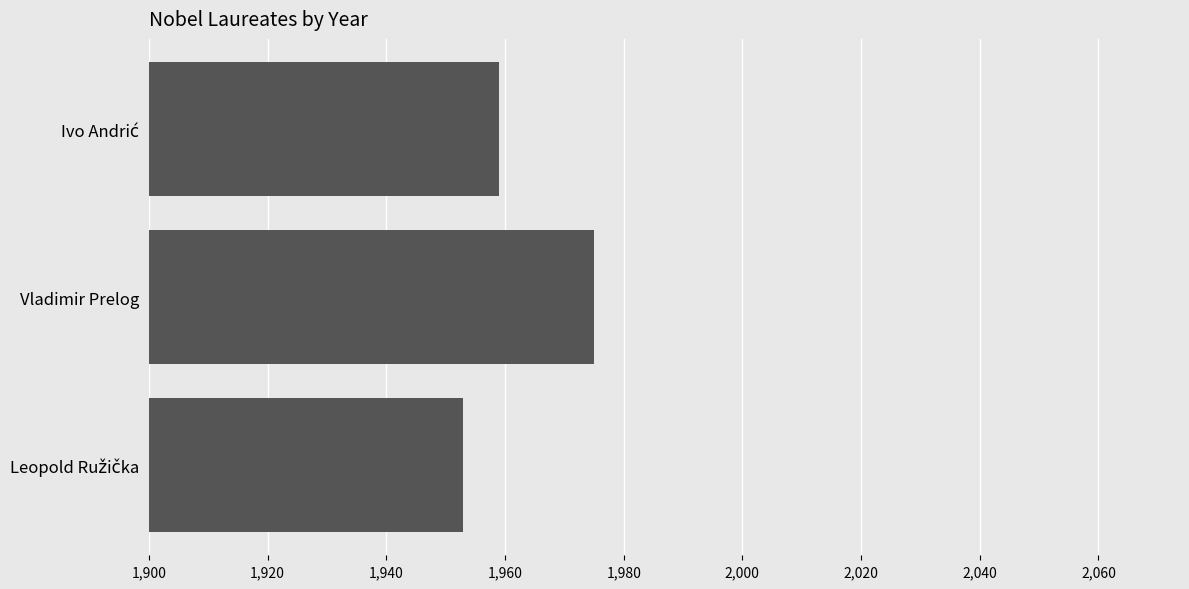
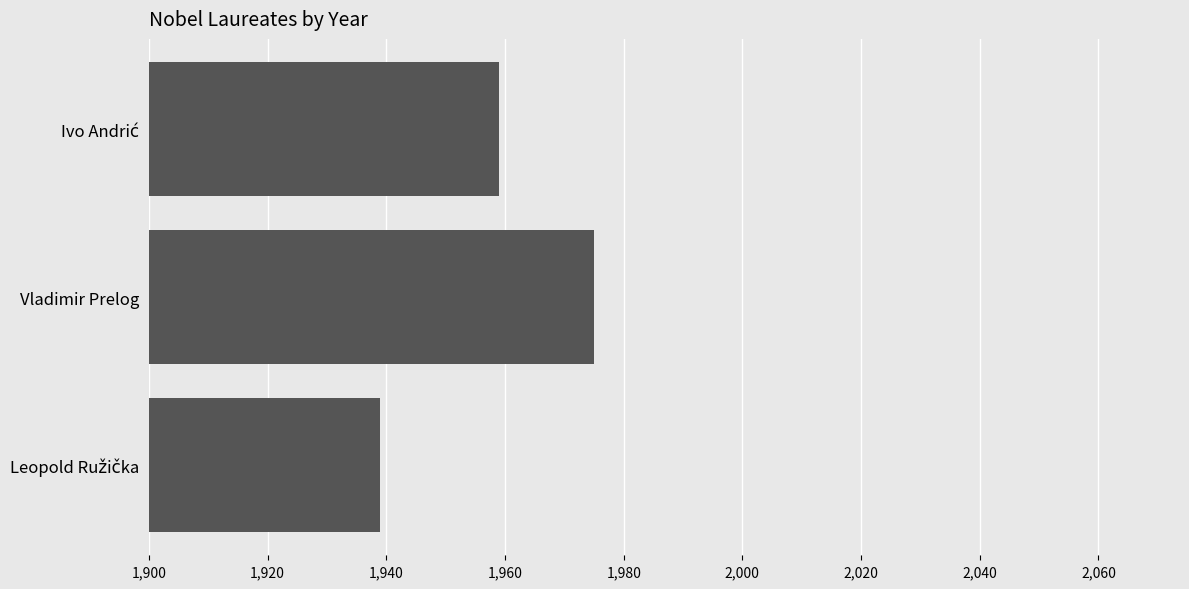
  {
    "Ivo Andrić": "1,959",
    "Vladimir Prelog": "1,975",
-   "Leopold Ružička": "1,953"
+   "Leopold Ružička": "1,939"
  }
